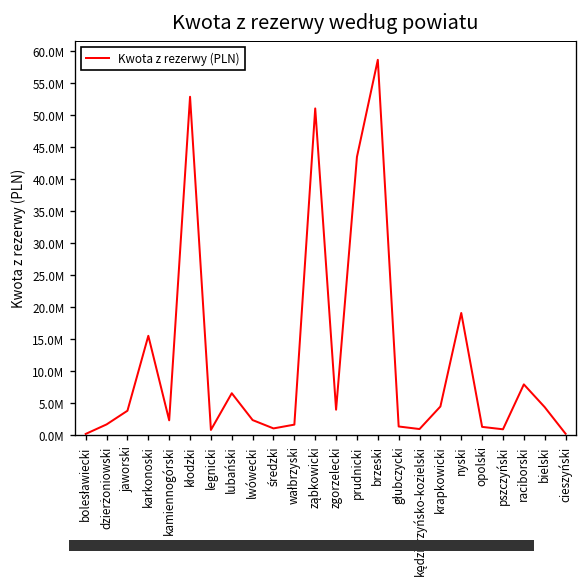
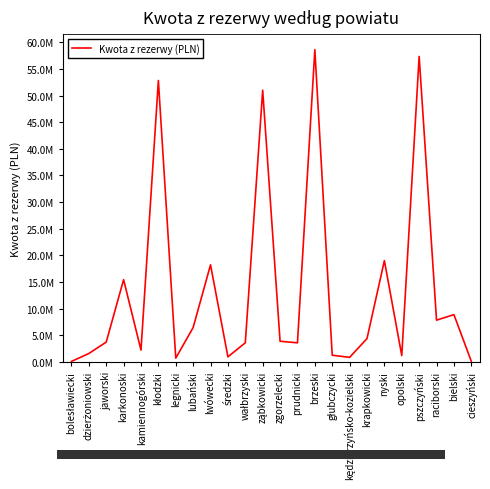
  {
    "bolesławiecki": 0,
    "dzierżoniowski": 2000000,
    "jaworski": 4000000,
    "karkonoski": 15000000,
    "kamiennogórski": 2000000,
    "kłodzki": 53000000,
    "legnicki": 1000000,
    "lubański": 6000000,
-   "lwówecki": 2000000,
+   "lwówecki": 18000000,
    "średzki": 1000000,
-   "wałbrzyski": 2000000,
+   "wałbrzyski": 4000000,
    "ząbkowicki": 51000000,
    "zgorzelecki": 4000000,
-   "prudnicki": 43000000,
+   "prudnicki": 4000000,
    "brzeski": 59000000,
    "głubczycki": 1000000,
    "kędzierzyńsko-kozielski": 1000000,
    "krapkowicki": 4000000,
    "nyski": 19000000,
    "opolski": 1000000,
-   "pszczyński": 1000000,
+   "pszczyński": 57000000,
    "raciborski": 8000000,
-   "bielski": 4000000,
+   "bielski": 9000000,
    "cieszyński": 0
  }
